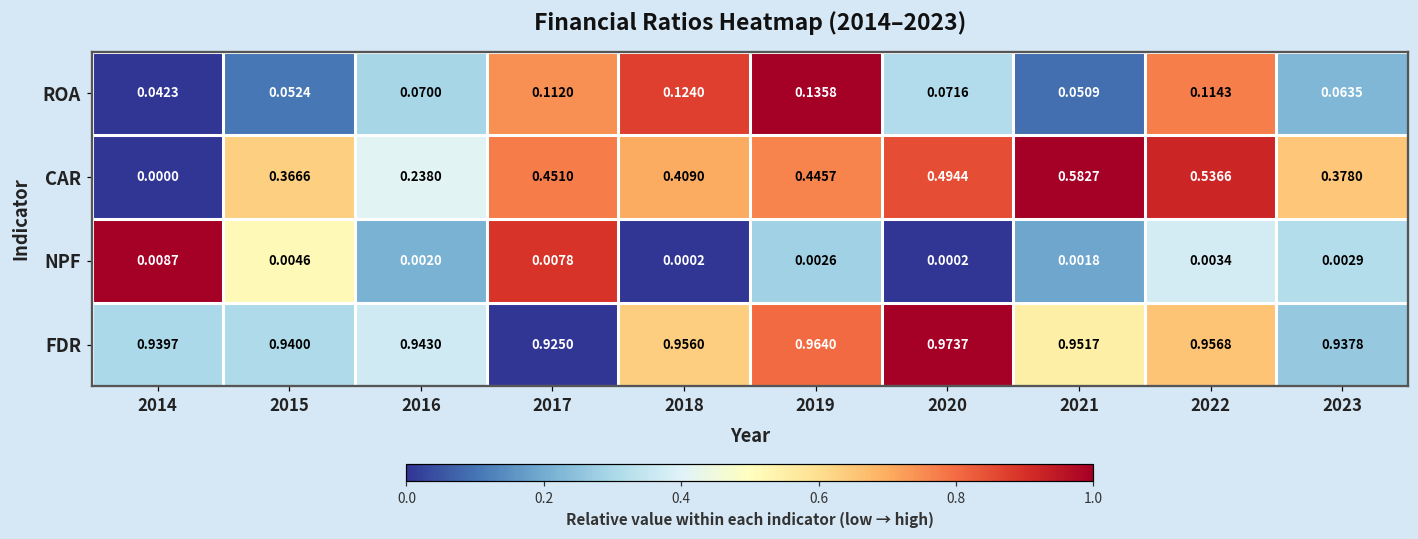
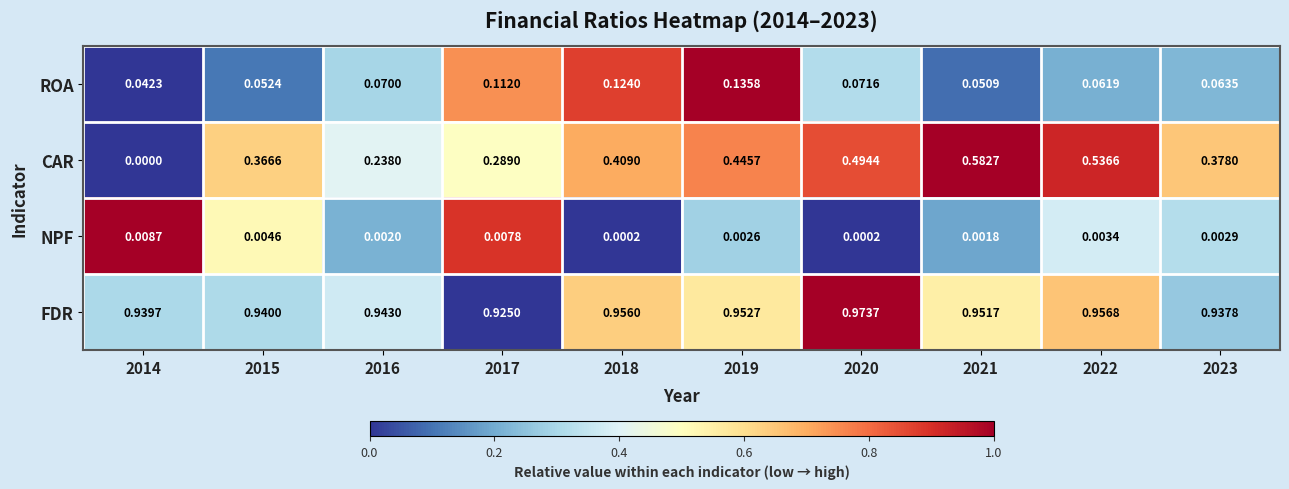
  {
    "ROA": {
      "2014": 0.0423,
      "2015": 0.0524,
      "2016": 0.0700,
      "2017": 0.1120,
      "2018": 0.1240,
      "2019": 0.1358,
      "2020": 0.0716,
      "2021": 0.0509,
-     "2022": 0.1143,
+     "2022": 0.0619,
      "2023": 0.0635
    },
    "CAR": {
      "2014": 0.0000,
      "2015": 0.3666,
      "2016": 0.2380,
-     "2017": 0.4510,
+     "2017": 0.2890,
      "2018": 0.4090,
      "2019": 0.4457,
      "2020": 0.4944,
      "2021": 0.5827,
      "2022": 0.5366,
      "2023": 0.3780
    },
    "NPF": {
      "2014": 0.0087,
      "2015": 0.0046,
      "2016": 0.0020,
      "2017": 0.0078,
      "2018": 0.0002,
      "2019": 0.0026,
      "2020": 0.0002,
      "2021": 0.0018,
      "2022": 0.0034,
      "2023": 0.0029
    },
    "FDR": {
      "2014": 0.9397,
      "2015": 0.9400,
      "2016": 0.9430,
      "2017": 0.9250,
      "2018": 0.9560,
-     "2019": 0.9640,
+     "2019": 0.9527,
      "2020": 0.9737,
      "2021": 0.9517,
      "2022": 0.9568,
      "2023": 0.9378
    }
  }
